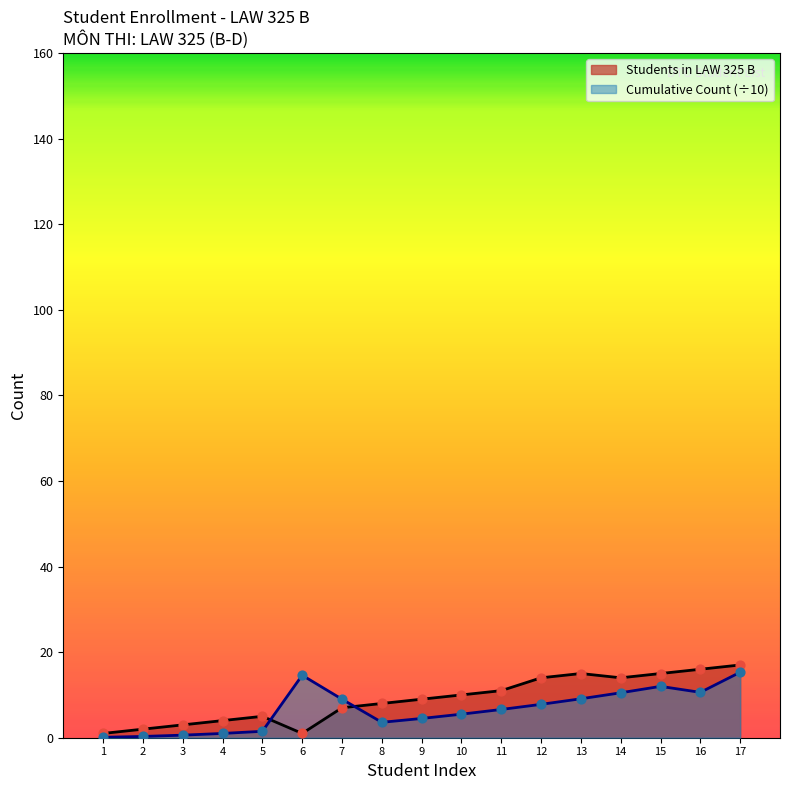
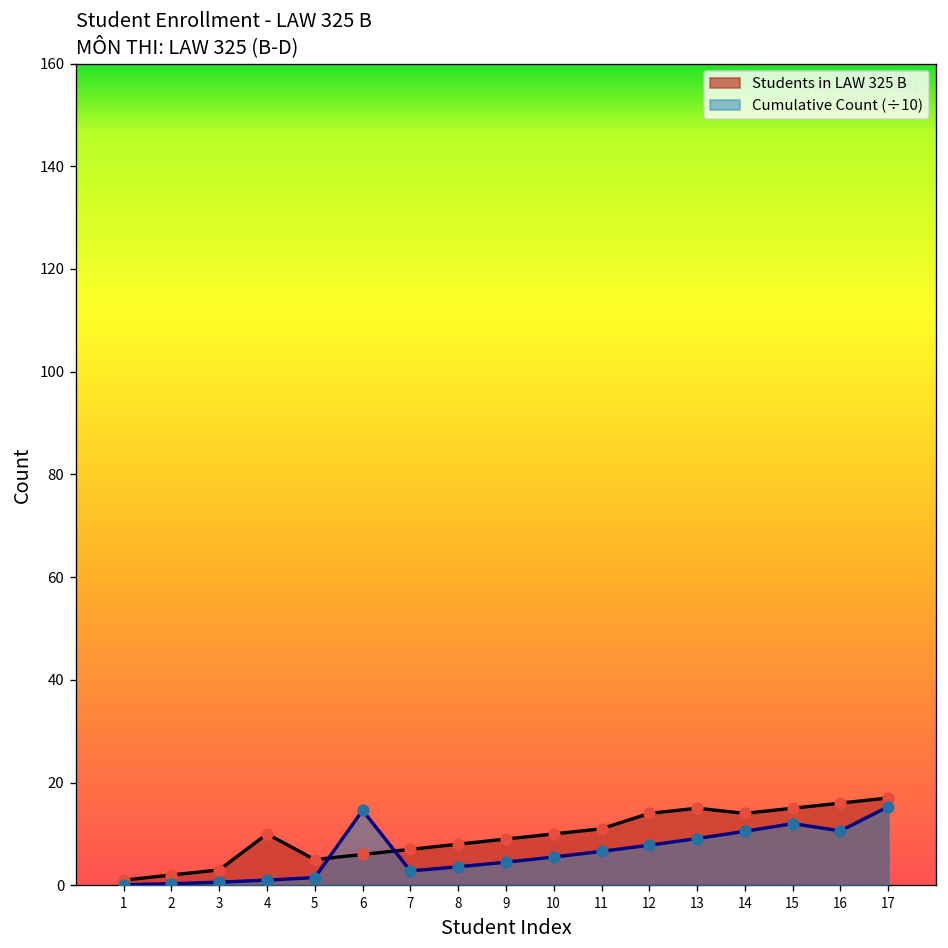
  {
    "Students in LAW 325 B": {
      "1": 1,
      "2": 2,
      "3": 3,
-     "4": 4,
+     "4": 10,
      "5": 5,
-     "6": 1,
+     "6": 6,
      "7": 7,
      "8": 8,
      "9": 9,
      "10": 10,
      "11": 11,
      "12": 14,
      "13": 15,
      "14": 14,
      "15": 15,
      "16": 16,
      "17": 17
    },
    "Cumulative Count (÷10)": {
      "1": 0,
      "2": 0,
      "3": 1,
      "4": 1,
      "5": 2,
      "6": 15,
-     "7": 9,
+     "7": 3,
      "8": 4,
      "9": 5,
      "10": 6,
      "11": 7,
      "12": 8,
      "13": 9,
      "14": 11,
      "15": 12,
      "16": 11,
      "17": 15
    }
  }
